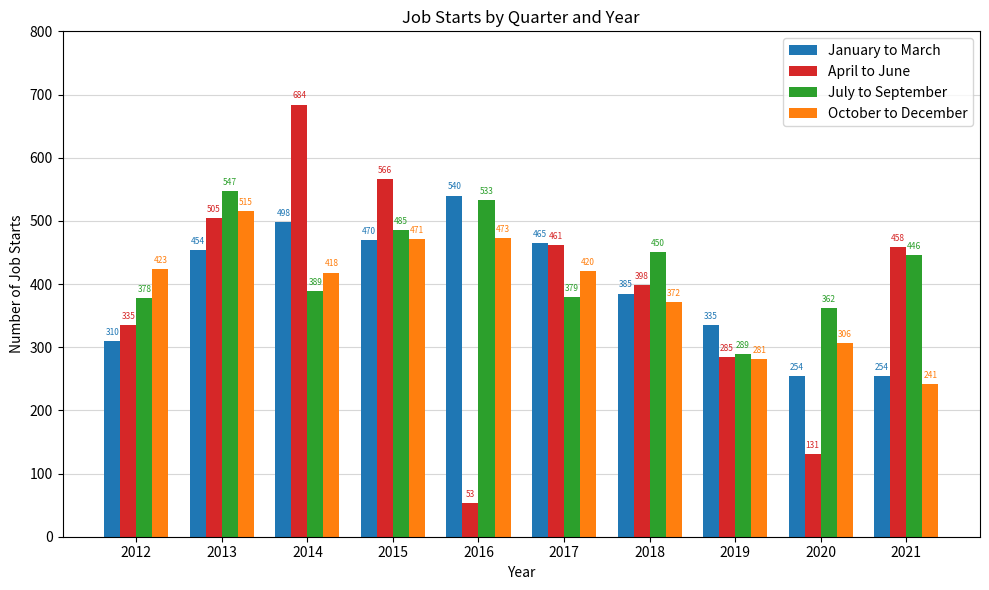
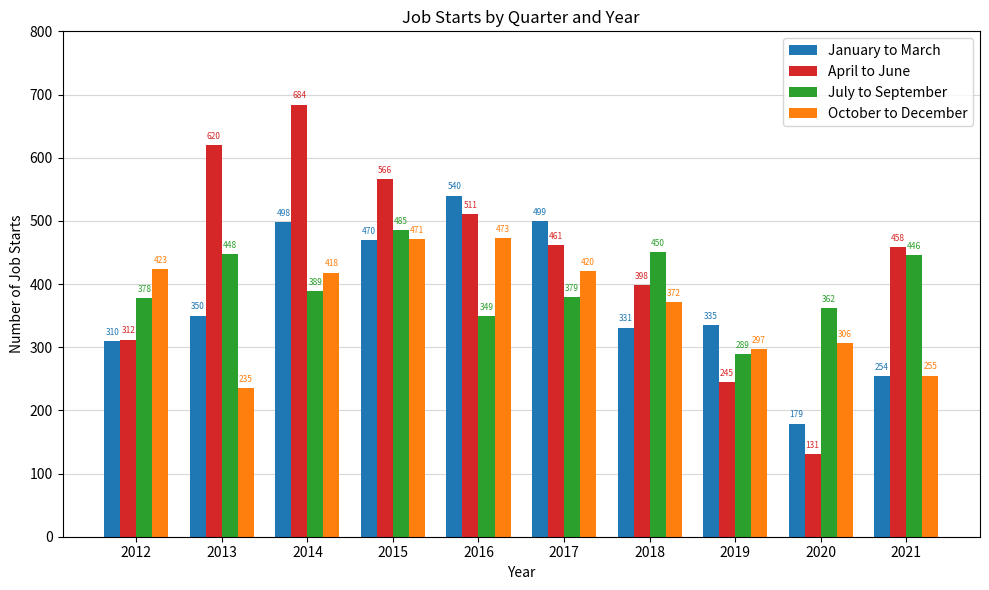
  {
    "January to March": {
      "2012": 310,
-     "2013": 454,
+     "2013": 350,
      "2014": 498,
      "2015": 470,
      "2016": 540,
-     "2017": 465,
-     "2018": 385,
+     "2017": 499,
+     "2018": 331,
      "2019": 335,
-     "2020": 254,
+     "2020": 179,
      "2021": 254
    },
    "April to June": {
-     "2012": 335,
-     "2013": 505,
+     "2012": 312,
+     "2013": 620,
      "2014": 684,
      "2015": 566,
-     "2016": 53,
+     "2016": 511,
      "2017": 461,
      "2018": 398,
-     "2019": 285,
+     "2019": 245,
      "2020": 131,
      "2021": 458
    },
    "July to September": {
      "2012": 378,
-     "2013": 547,
+     "2013": 448,
      "2014": 389,
      "2015": 485,
-     "2016": 533,
+     "2016": 349,
      "2017": 379,
      "2018": 450,
      "2019": 289,
      "2020": 362,
      "2021": 446
    },
    "October to December": {
      "2012": 423,
-     "2013": 515,
+     "2013": 235,
      "2014": 418,
      "2015": 471,
      "2016": 473,
      "2017": 420,
      "2018": 372,
-     "2019": 281,
+     "2019": 297,
      "2020": 306,
-     "2021": 241
+     "2021": 255
    }
  }
